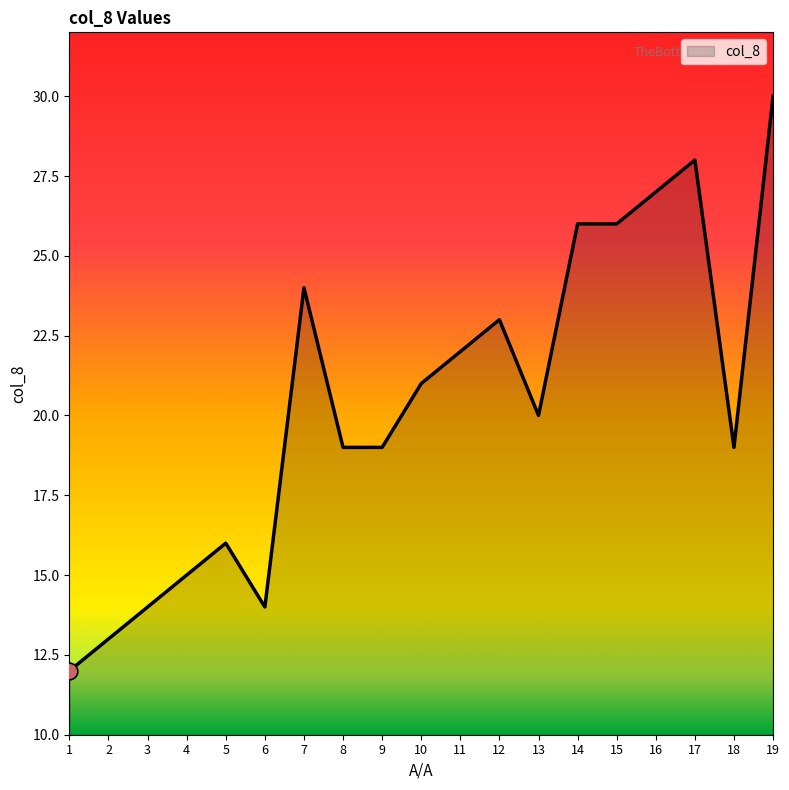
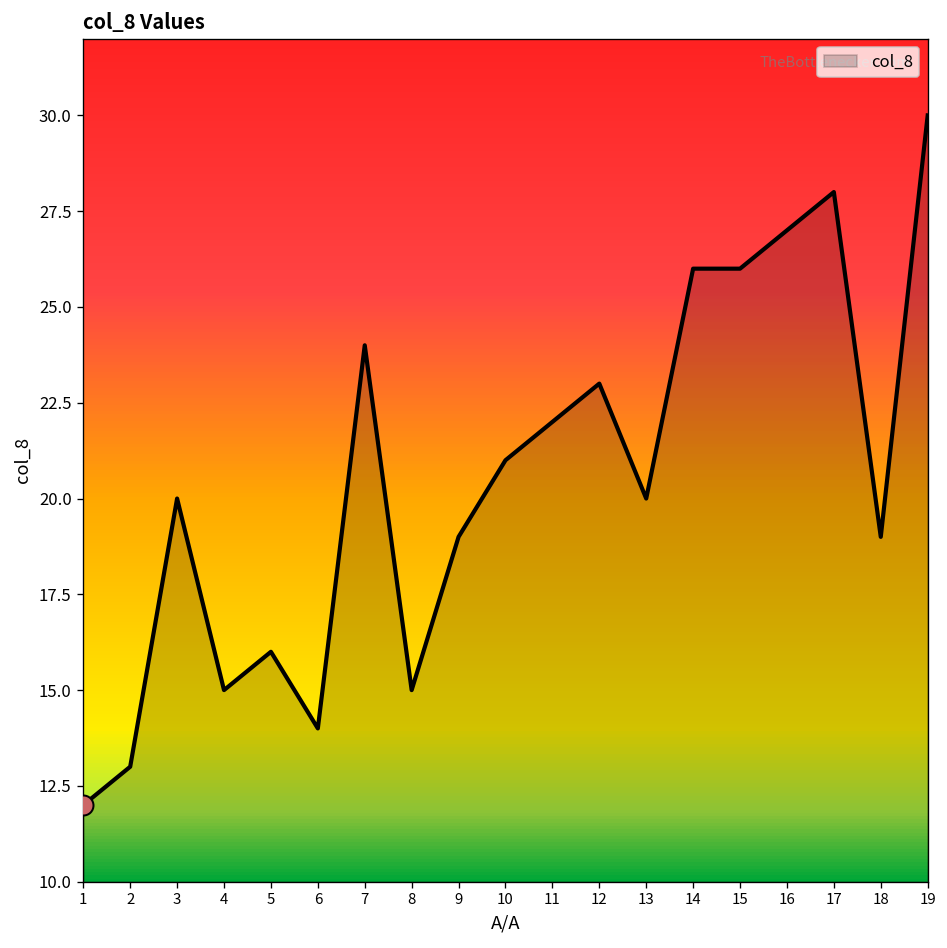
  {
    "col_8": {
      "2": 13,
-     "3": 14,
+     "3": 20,
      "4": 15,
      "5": 16,
      "6": 14,
      "7": 24,
-     "8": 19,
+     "8": 15,
      "9": 19,
      "10": 21,
      "11": 22,
      "12": 23,
      "13": 20,
      "14": 26,
      "15": 26,
      "16": 27,
      "17": 28,
      "18": 19,
      "19": 30
    }
  }
